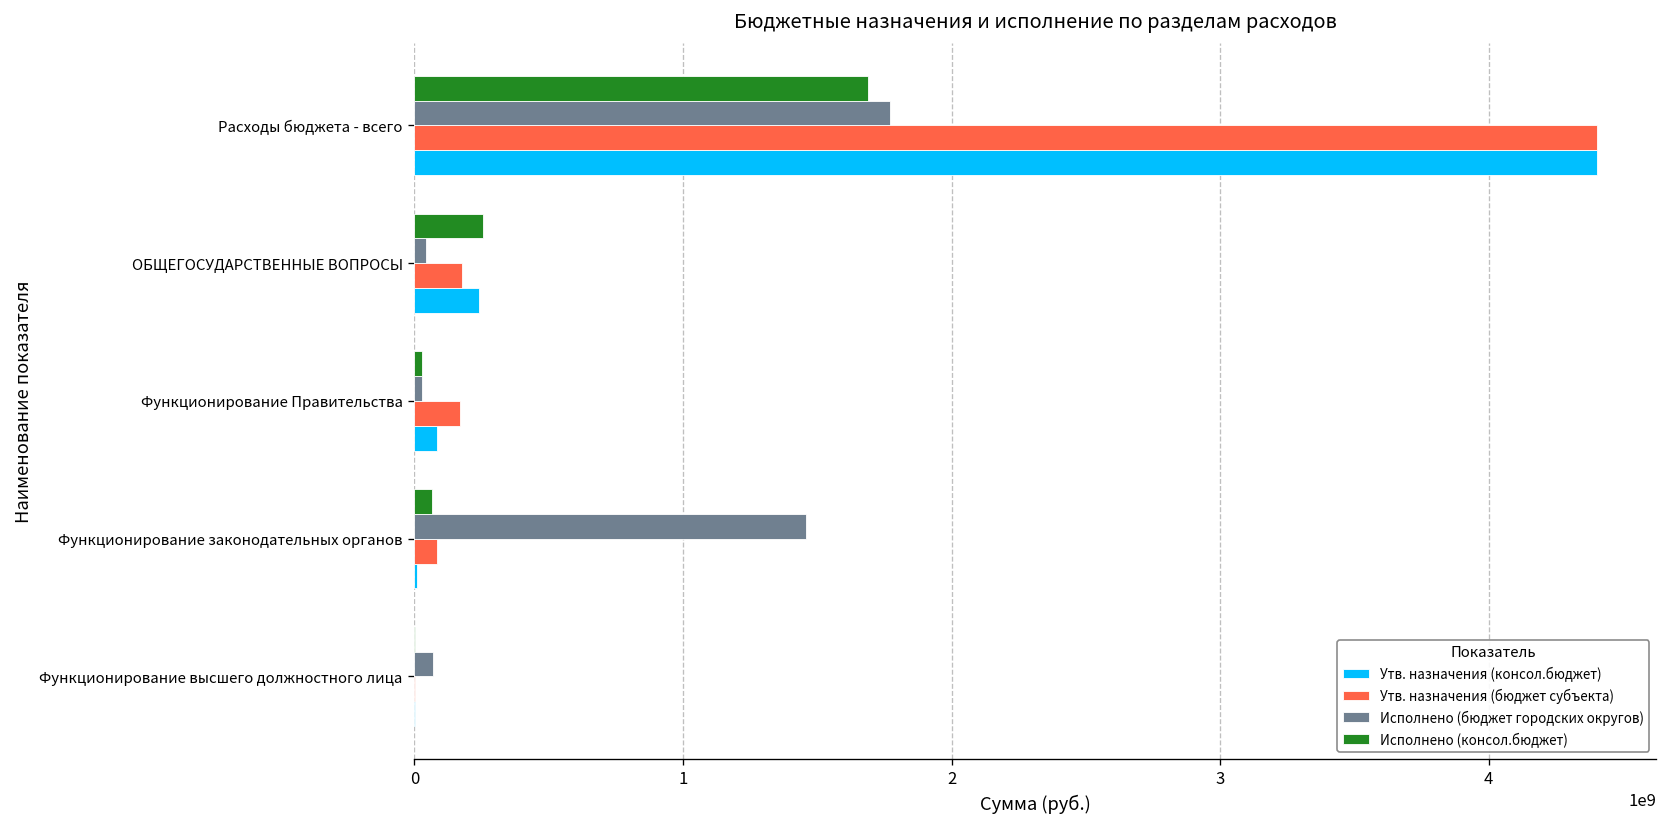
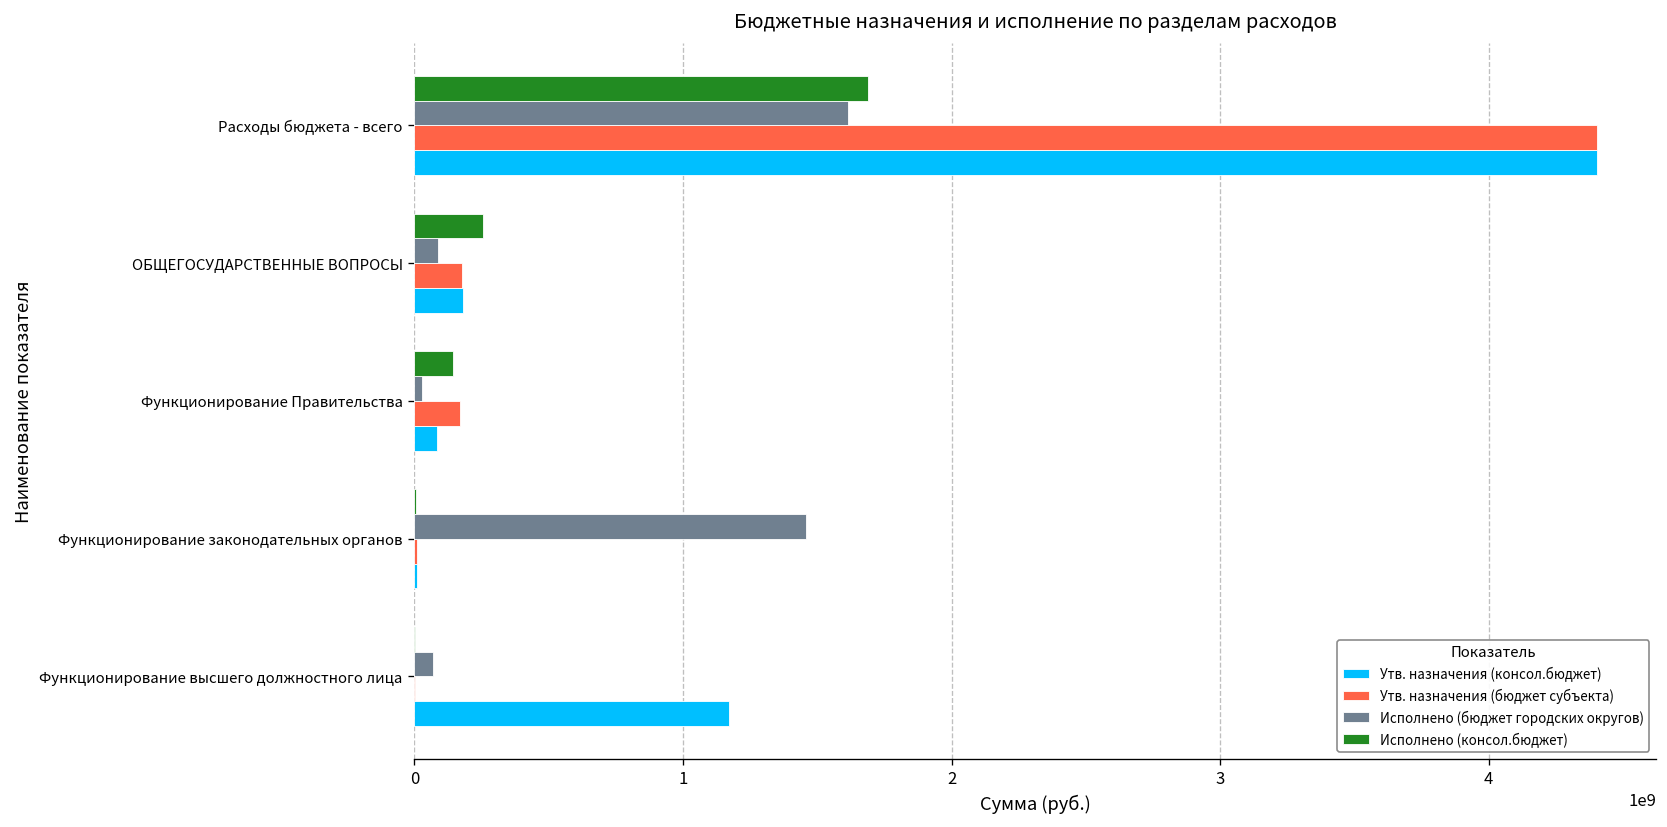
  {
    "Утв. назначения (консол.бюджет)": {
      "Расходы бюджета - всего": 4400000000,
-     "ОБЩЕГОСУДАРСТВЕННЫЕ ВОПРОСЫ": 240000000,
+     "ОБЩЕГОСУДАРСТВЕННЫЕ ВОПРОСЫ": 180000000,
      "Функционирование Правительства": 90000000,
-     "Функционирование высшего должностного лица": 0
+     "Функционирование высшего должностного лица": 1170000000
    },
    "Утв. назначения (бюджет субъекта)": {
      "Расходы бюджета - всего": 4400000000,
      "ОБЩЕГОСУДАРСТВЕННЫЕ ВОПРОСЫ": 180000000,
      "Функционирование Правительства": 170000000,
-     "Функционирование законодательных органов": 80000000
+     "Функционирование законодательных органов": 10000000
    },
    "Исполнено (бюджет городских округов)": {
-     "Расходы бюджета - всего": 1770000000,
-     "ОБЩЕГОСУДАРСТВЕННЫЕ ВОПРОСЫ": 40000000,
+     "Расходы бюджета - всего": 1610000000,
+     "ОБЩЕГОСУДАРСТВЕННЫЕ ВОПРОСЫ": 90000000,
      "Функционирование Правительства": 30000000,
      "Функционирование законодательных органов": 1460000000,
      "Функционирование высшего должностного лица": 70000000
    },
    "Исполнено (консол.бюджет)": {
      "Расходы бюджета - всего": 1690000000,
      "ОБЩЕГОСУДАРСТВЕННЫЕ ВОПРОСЫ": 250000000,
-     "Функционирование Правительства": 30000000,
-     "Функционирование законодательных органов": 60000000
+     "Функционирование Правительства": 140000000,
+     "Функционирование законодательных органов": 0
    }
  }
